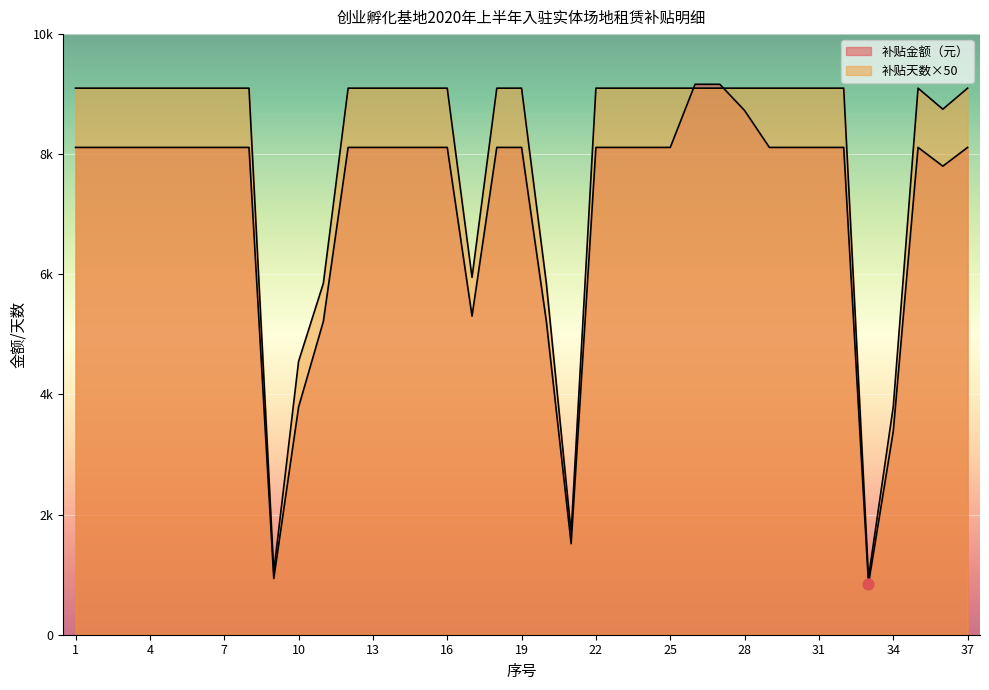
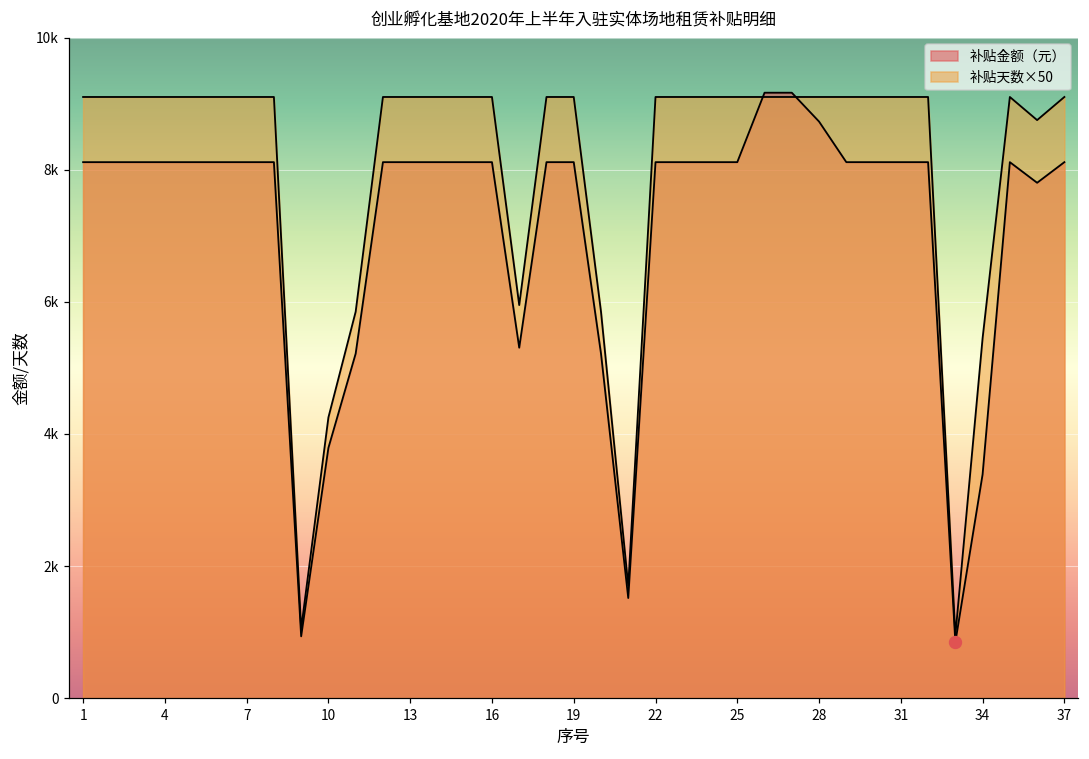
  {
    "补贴天数×50": {
      "1": 9100,
      "4": 9100,
      "7": 9100,
-     "10": 4600,
+     "10": 4300,
      "13": 9100,
      "16": 9100,
      "19": 9100,
      "22": 9100,
      "25": 9100,
      "28": 9100,
      "31": 9100,
-     "34": 3800,
+     "34": 5500,
      "37": 9100
    }
  }
